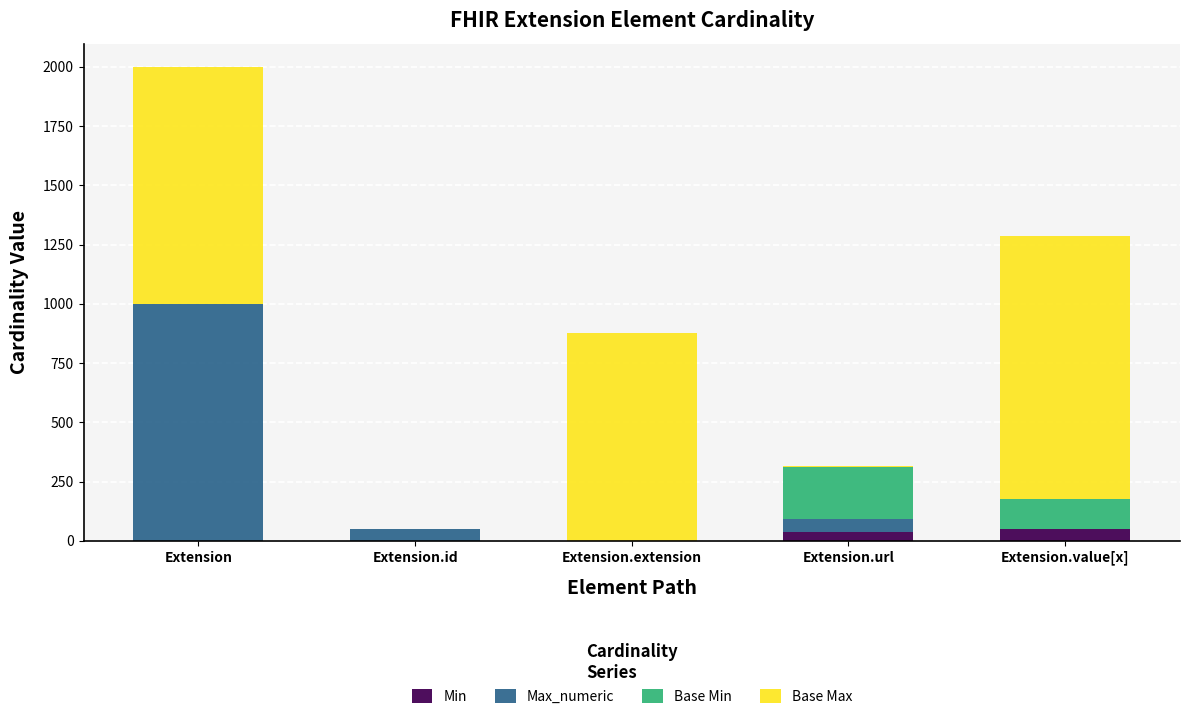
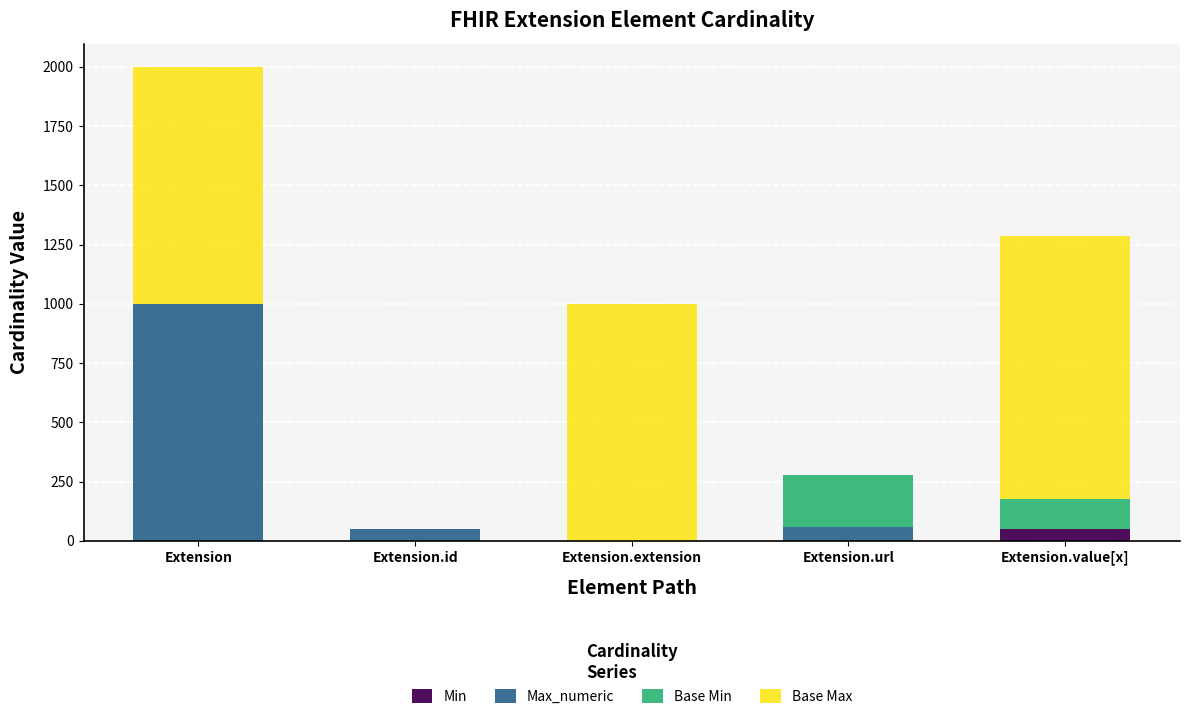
  {
    "Min": {
      "Extension": 0,
      "Extension.id": 0,
      "Extension.extension": 0,
-     "Extension.url": 40,
+     "Extension.url": 0,
      "Extension.value[x]": 50
    },
    "Max_numeric": {
      "Extension": 1000,
      "Extension.id": 50,
      "Extension.extension": 0,
      "Extension.url": 60
    },
    "Base Min": {
      "Extension": 0,
      "Extension.id": 0,
      "Extension.extension": 0,
      "Extension.url": 220,
      "Extension.value[x]": 130
    },
    "Base Max": {
      "Extension": 1000,
-     "Extension.extension": 880,
+     "Extension.extension": 1000,
      "Extension.value[x]": 1110
    }
  }
